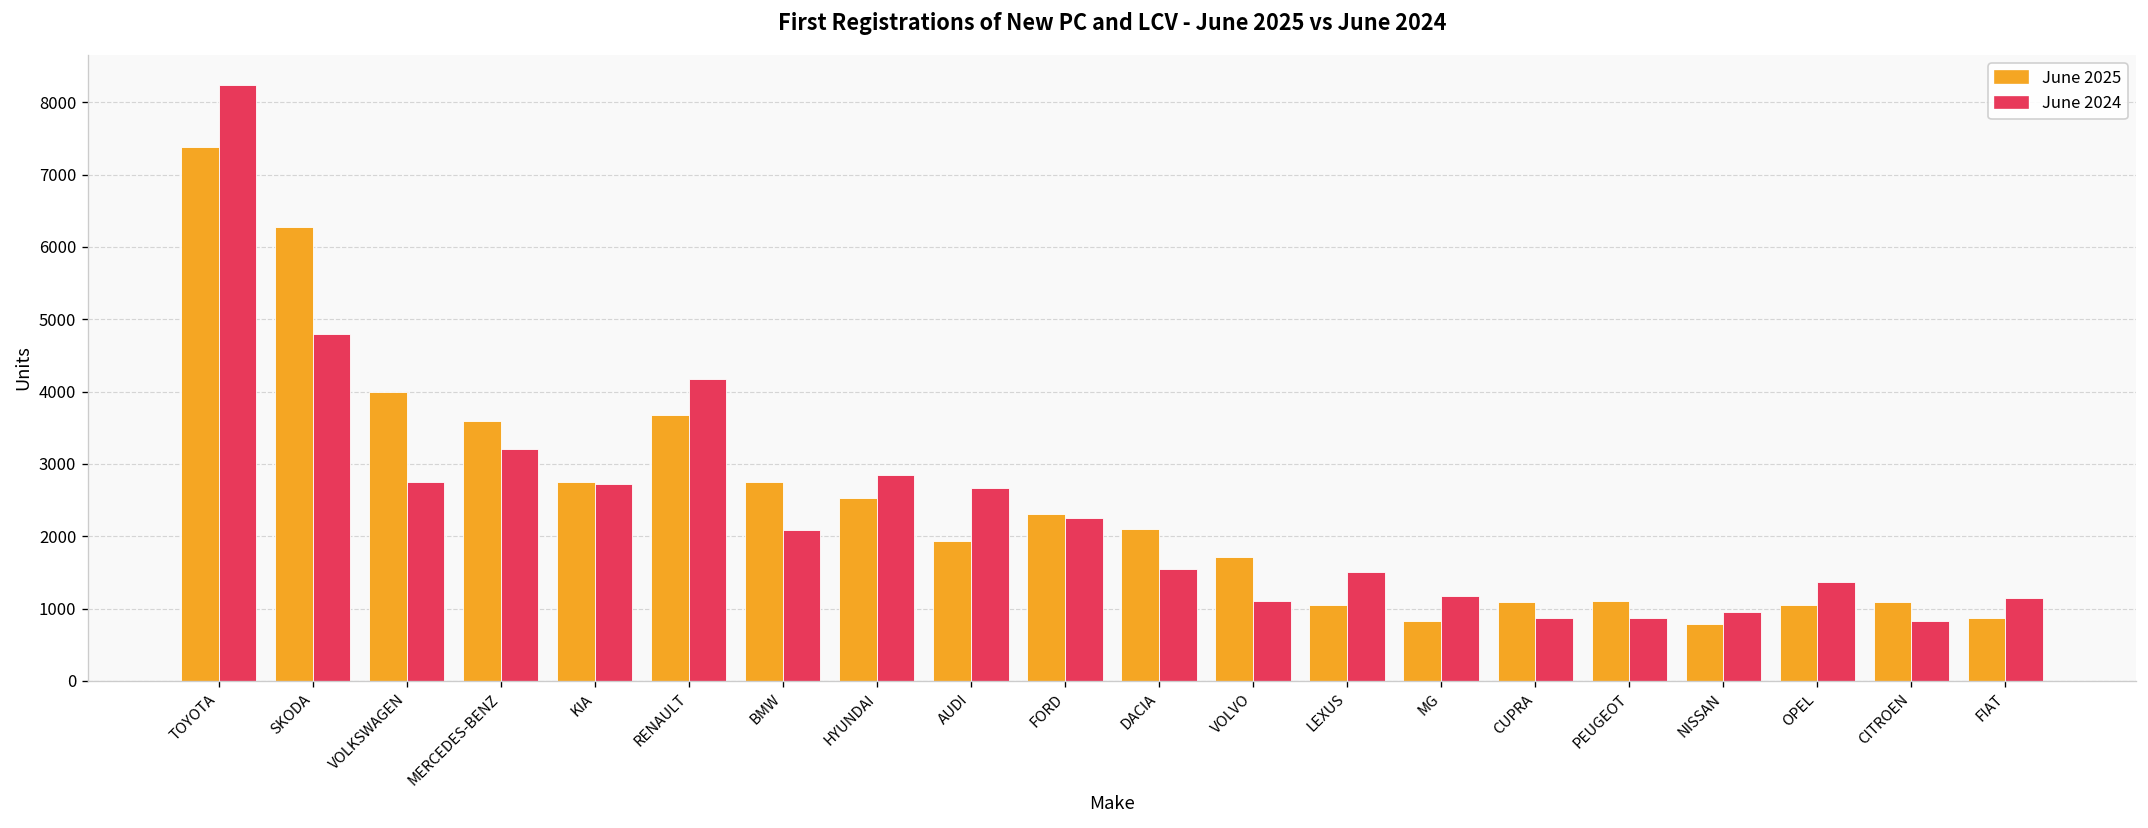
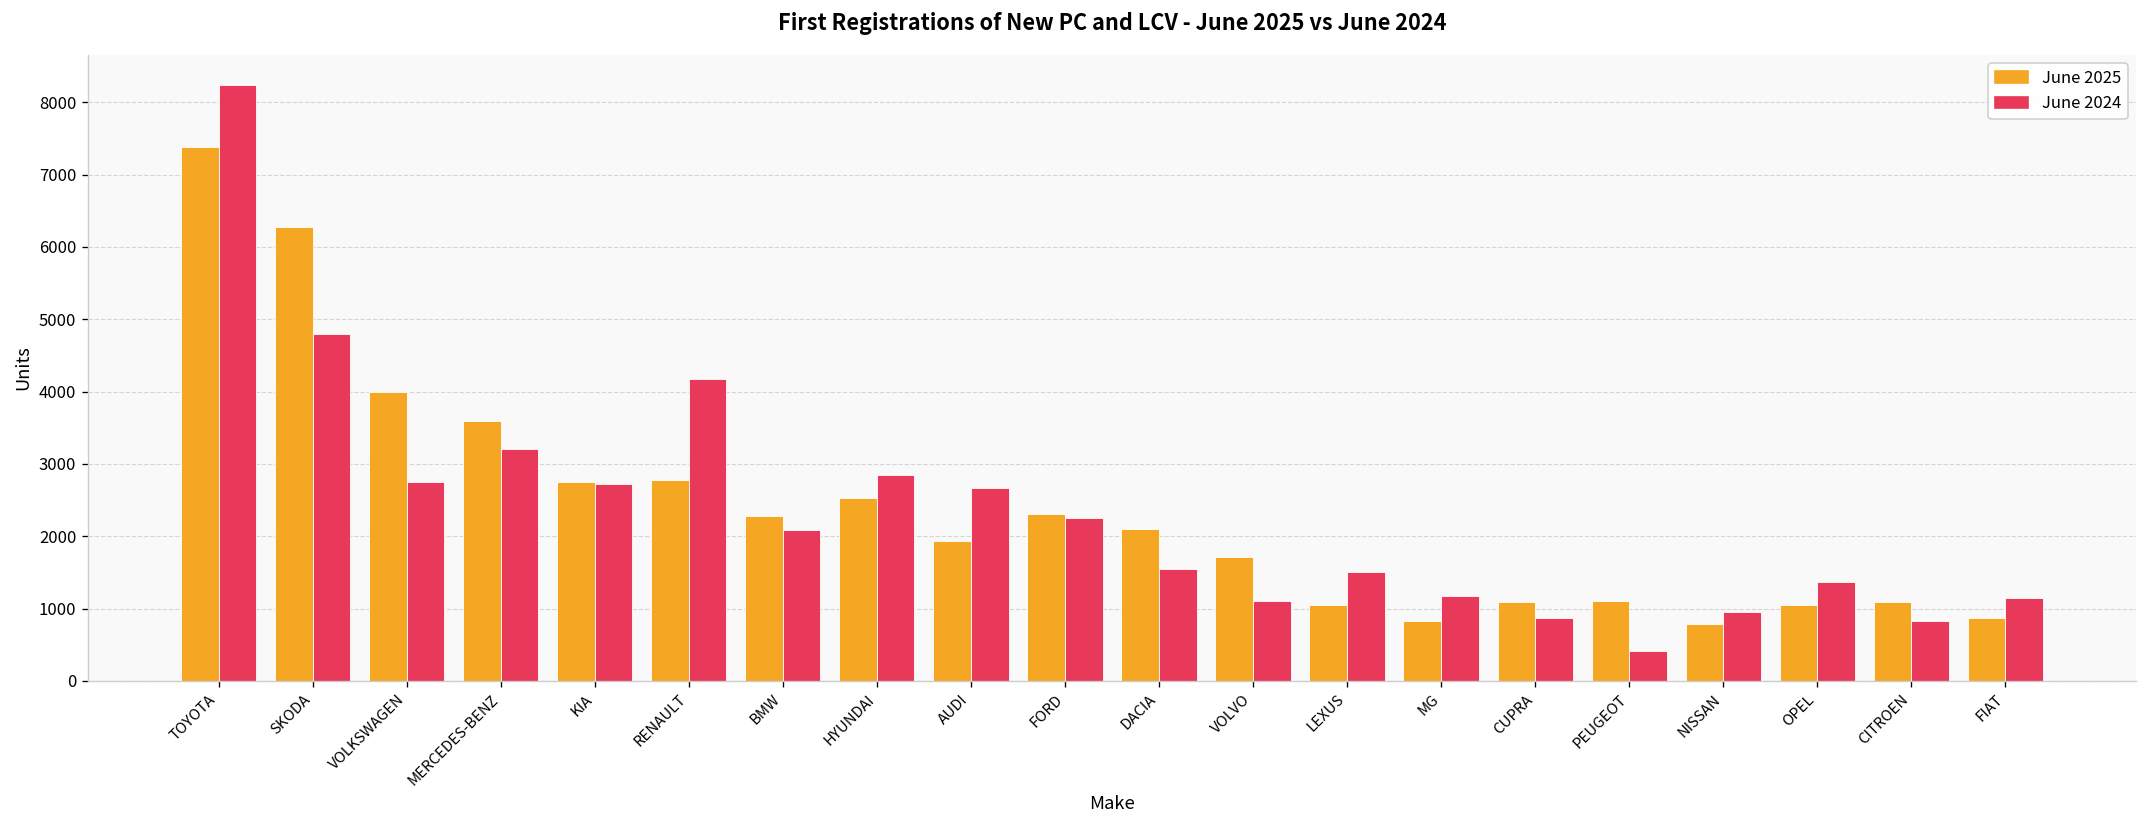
  {
    "June 2025": {
      "TOYOTA": 7400,
      "SKODA": 6300,
      "VOLKSWAGEN": 4000,
      "MERCEDES-BENZ": 3600,
      "KIA": 2700,
-     "RENAULT": 3700,
-     "BMW": 2700,
+     "RENAULT": 2800,
+     "BMW": 2300,
      "HYUNDAI": 2500,
      "AUDI": 1900,
      "FORD": 2300,
      "DACIA": 2100,
      "VOLVO": 1700,
      "LEXUS": 1100,
      "MG": 800,
      "CUPRA": 1100,
      "PEUGEOT": 1100,
      "NISSAN": 800,
      "OPEL": 1000,
      "CITROEN": 1100,
      "FIAT": 900
    },
    "June 2024": {
      "TOYOTA": 8200,
      "SKODA": 4800,
      "VOLKSWAGEN": 2800,
      "MERCEDES-BENZ": 3200,
      "KIA": 2700,
      "RENAULT": 4200,
      "BMW": 2100,
      "HYUNDAI": 2800,
      "AUDI": 2700,
      "FORD": 2300,
      "DACIA": 1600,
      "VOLVO": 1100,
      "LEXUS": 1500,
      "MG": 1200,
      "CUPRA": 900,
-     "PEUGEOT": 900,
+     "PEUGEOT": 400,
      "NISSAN": 1000,
      "OPEL": 1400,
      "CITROEN": 800,
      "FIAT": 1100
    }
  }
